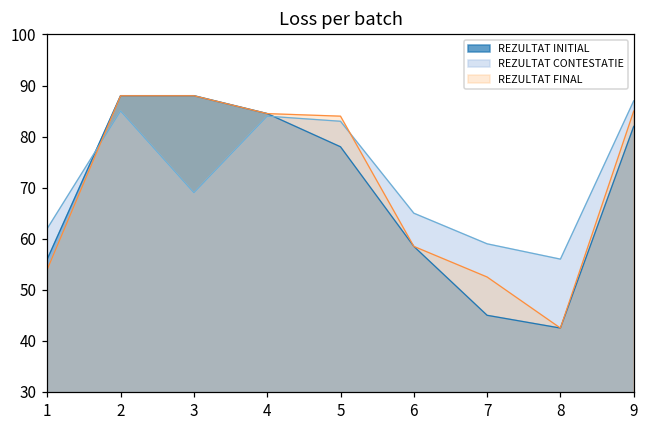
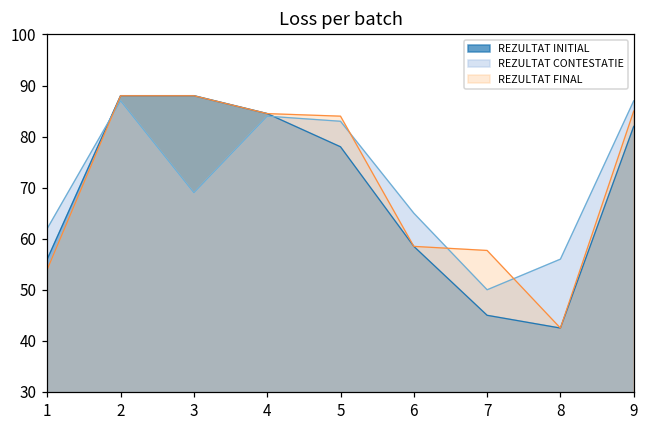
  {
    "REZULTAT INITIAL": {
      "1": 56,
      "5": 78,
      "7": 45,
      "9": 82
    },
    "REZULTAT CONTESTATIE": {
      "1": 62,
-     "2": 85,
+     "2": 87,
      "3": 69,
      "5": 83,
      "6": 65,
-     "7": 59,
+     "7": 50,
      "8": 56,
      "9": 87
    },
    "REZULTAT FINAL": {
      "1": 54,
      "5": 84,
-     "7": 53,
+     "7": 58,
      "9": 85
    }
  }
